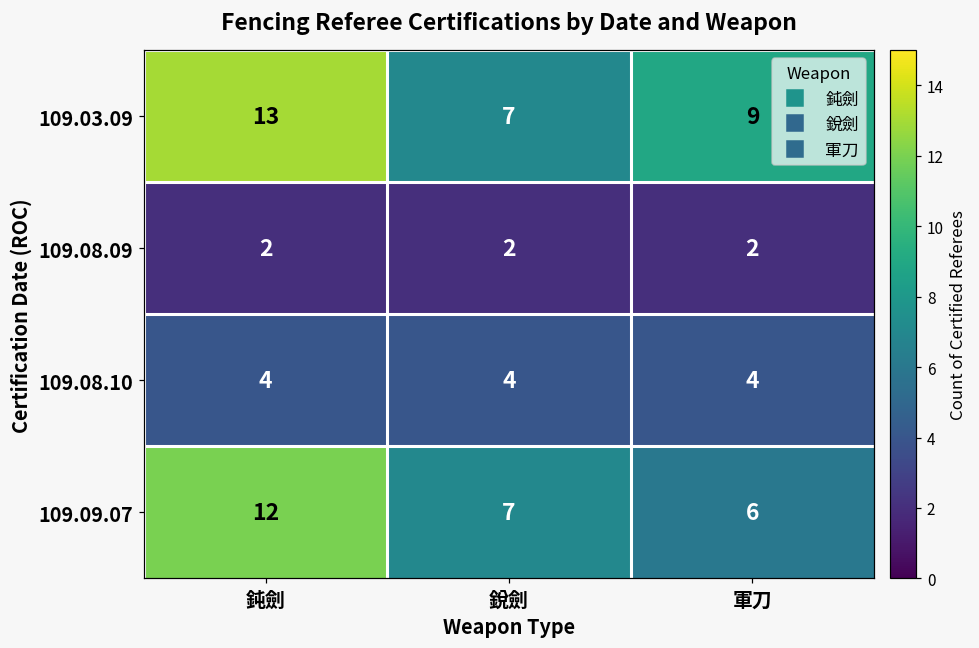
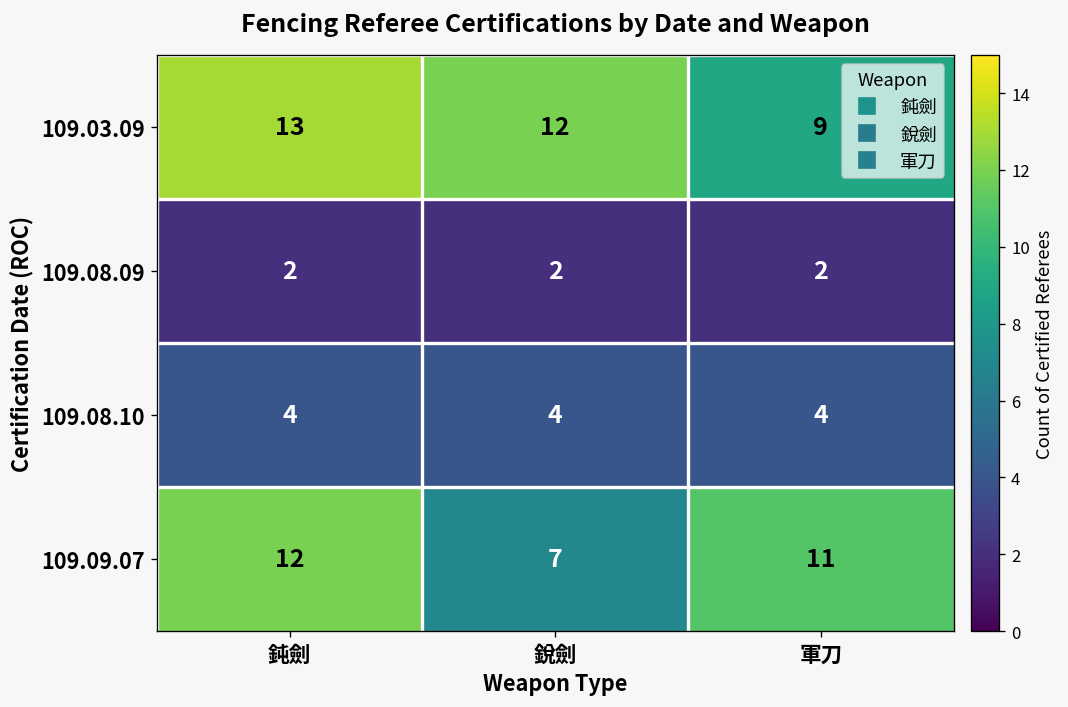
  {
    "109.03.09": {
      "鈍劍": 13,
-     "銳劍": 7,
+     "銳劍": 12,
      "軍刀": 9
    },
    "109.08.09": {
      "鈍劍": 2,
      "銳劍": 2,
      "軍刀": 2
    },
    "109.08.10": {
      "鈍劍": 4,
      "銳劍": 4,
      "軍刀": 4
    },
    "109.09.07": {
      "鈍劍": 12,
      "銳劍": 7,
-     "軍刀": 6
+     "軍刀": 11
    }
  }
